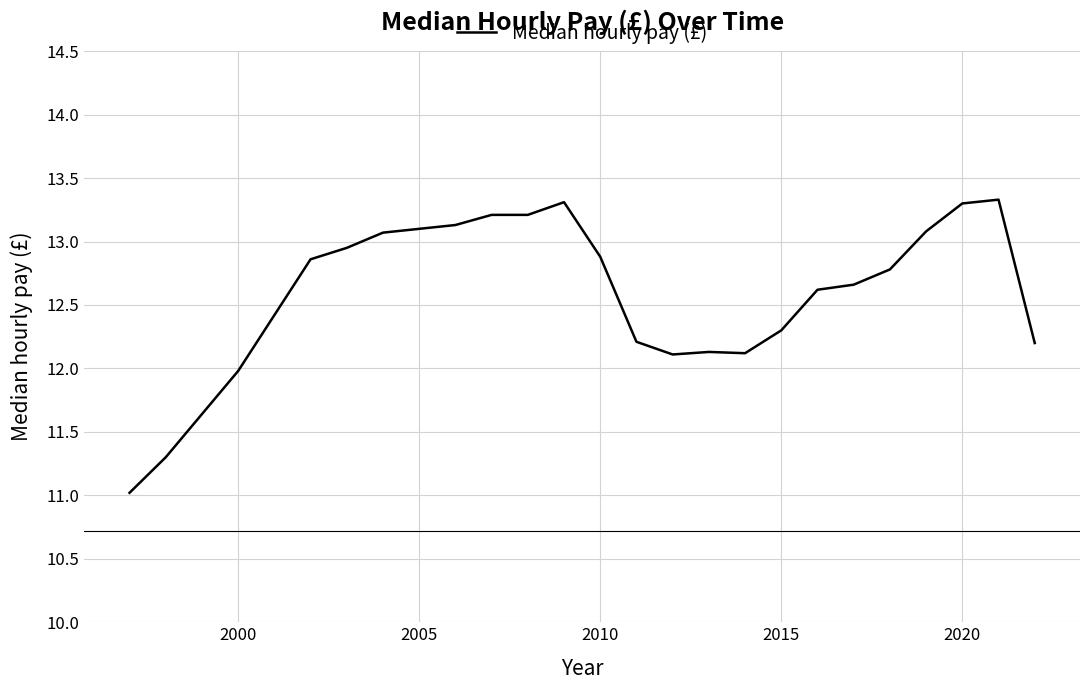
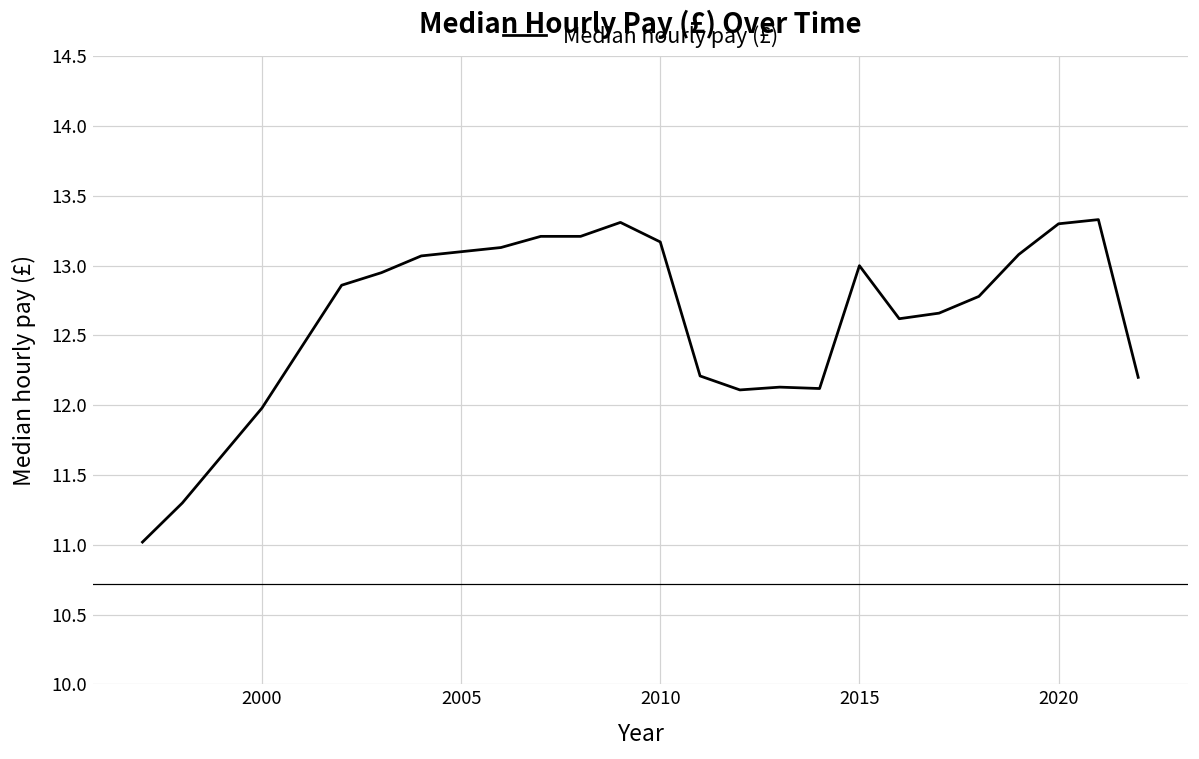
  {
    "2000": 11.98,
    "2005": 13.10,
-   "2010": 12.88,
-   "2015": 12.3,
+   "2010": 13.17,
+   "2015": 13.0,
    "2020": 13.30
  }
